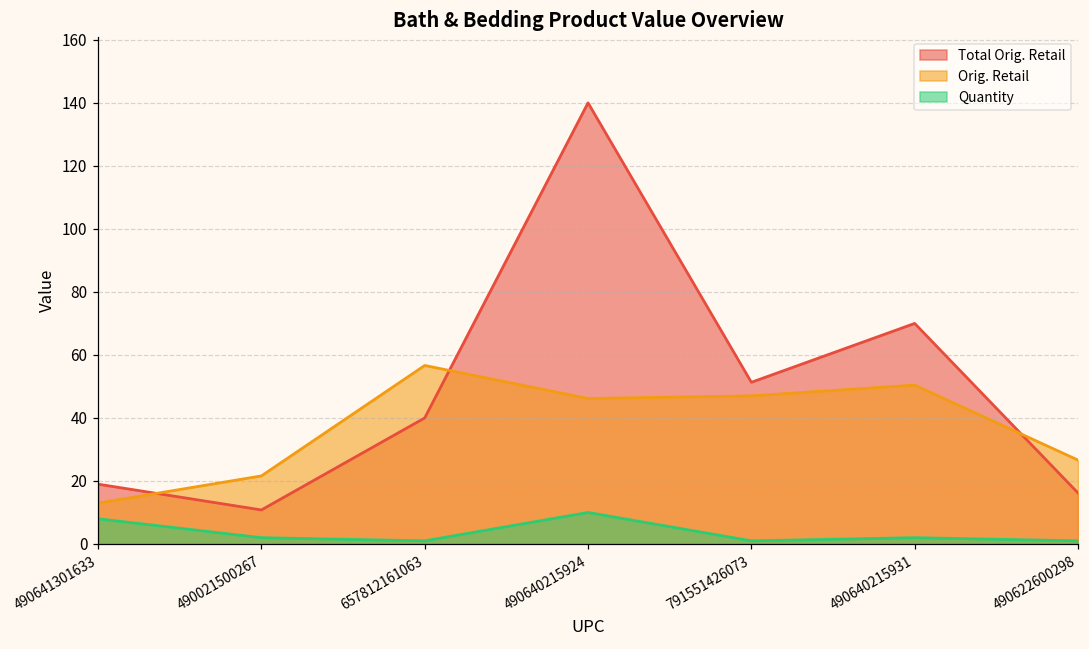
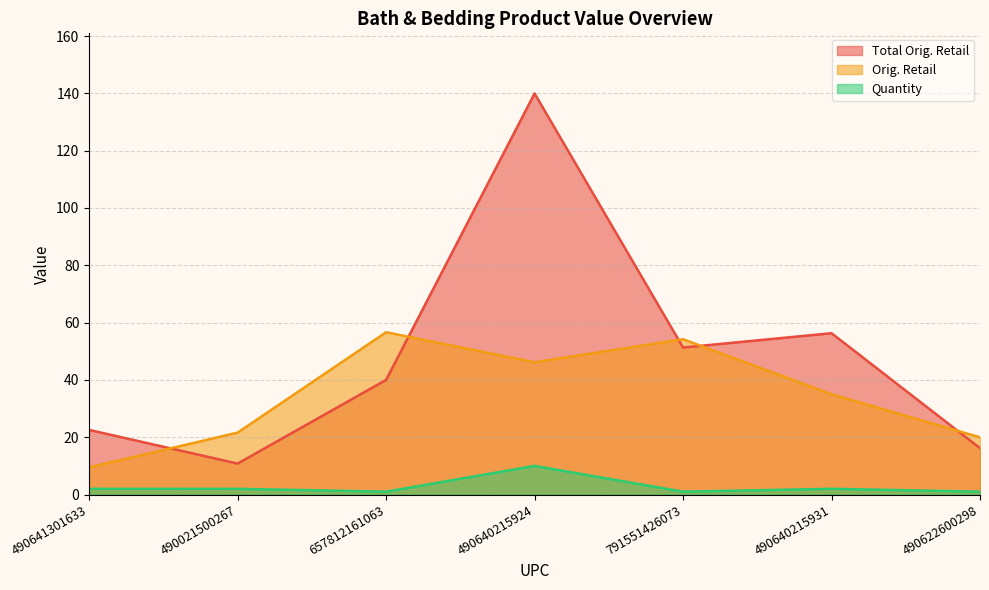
  {
    "Total Orig. Retail": {
-     "490641301633": 19,
+     "490641301633": 23,
      "490021500267": 11,
      "657812161063": 40,
      "490640215924": 140,
      "791551426073": 51,
-     "490640215931": 70,
+     "490640215931": 56,
      "490622600298": 16
    },
    "Orig. Retail": {
-     "490641301633": 13,
+     "490641301633": 9,
      "490021500267": 22,
      "657812161063": 57,
      "490640215924": 46,
-     "791551426073": 47,
-     "490640215931": 50,
-     "490622600298": 27
+     "791551426073": 54,
+     "490640215931": 35,
+     "490622600298": 20
    },
    "Quantity": {
-     "490641301633": 8,
+     "490641301633": 2,
      "490021500267": 2,
      "657812161063": 1,
      "490640215924": 10,
      "791551426073": 1,
      "490640215931": 2,
      "490622600298": 1
    }
  }
